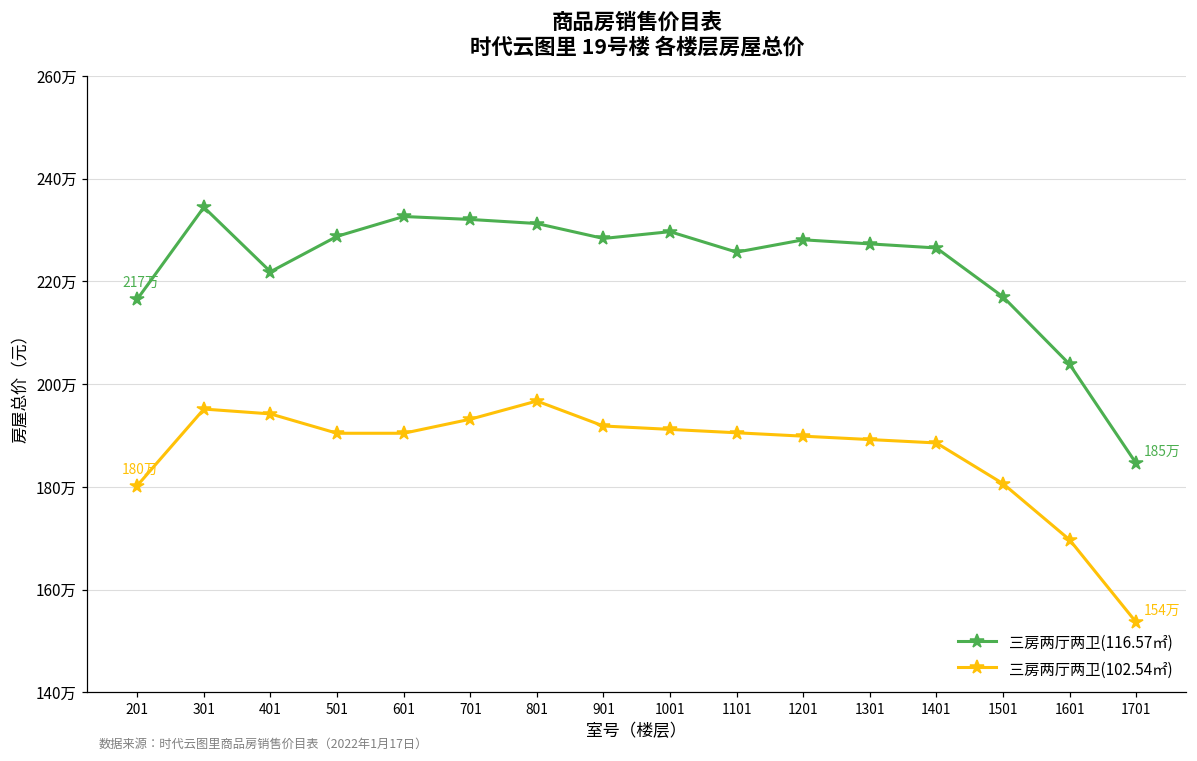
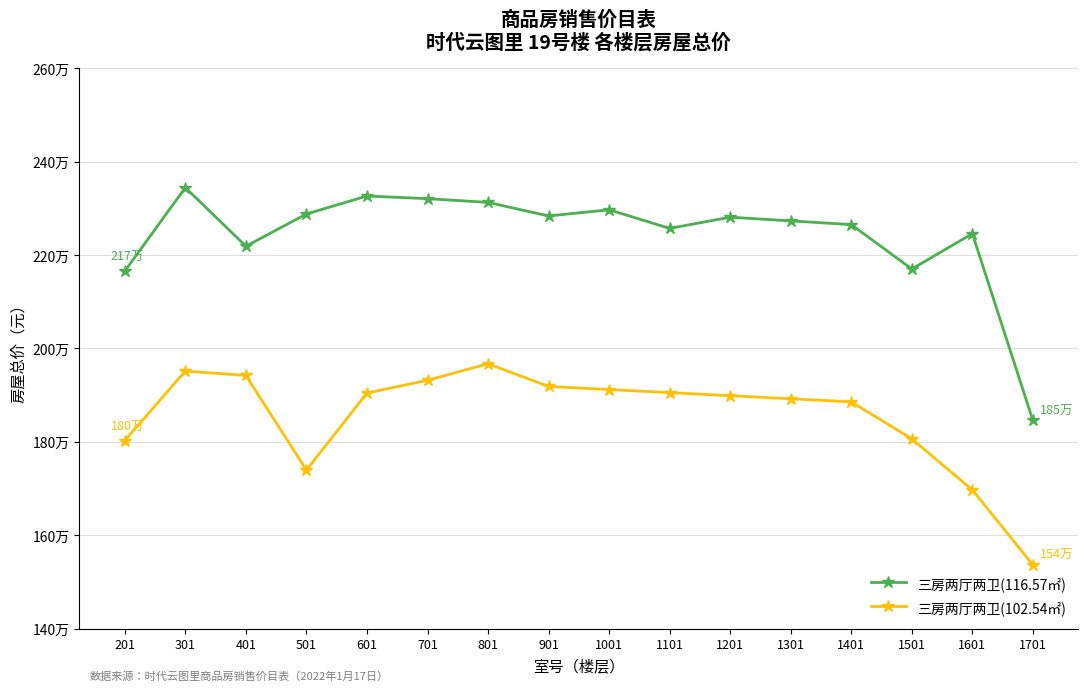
  {
    "三房两厅两卫(116.57㎡)": {
      "301": "234万",
      "401": "222万",
      "501": "229万",
      "601": "233万",
      "701": "232万",
      "801": "231万",
      "901": "228万",
      "1001": "230万",
      "1101": "226万",
      "1201": "228万",
      "1301": "227万",
      "1401": "227万",
      "1501": "217万",
-     "1601": "204万"
+     "1601": "225万"
    },
    "三房两厅两卫(102.54㎡)": {
      "301": "195万",
      "401": "194万",
-     "501": "190万",
+     "501": "174万",
      "601": "190万",
      "701": "193万",
      "801": "197万",
      "901": "192万",
      "1001": "191万",
      "1101": "191万",
      "1201": "190万",
      "1301": "189万",
      "1401": "189万",
      "1501": "181万",
      "1601": "170万"
    }
  }
